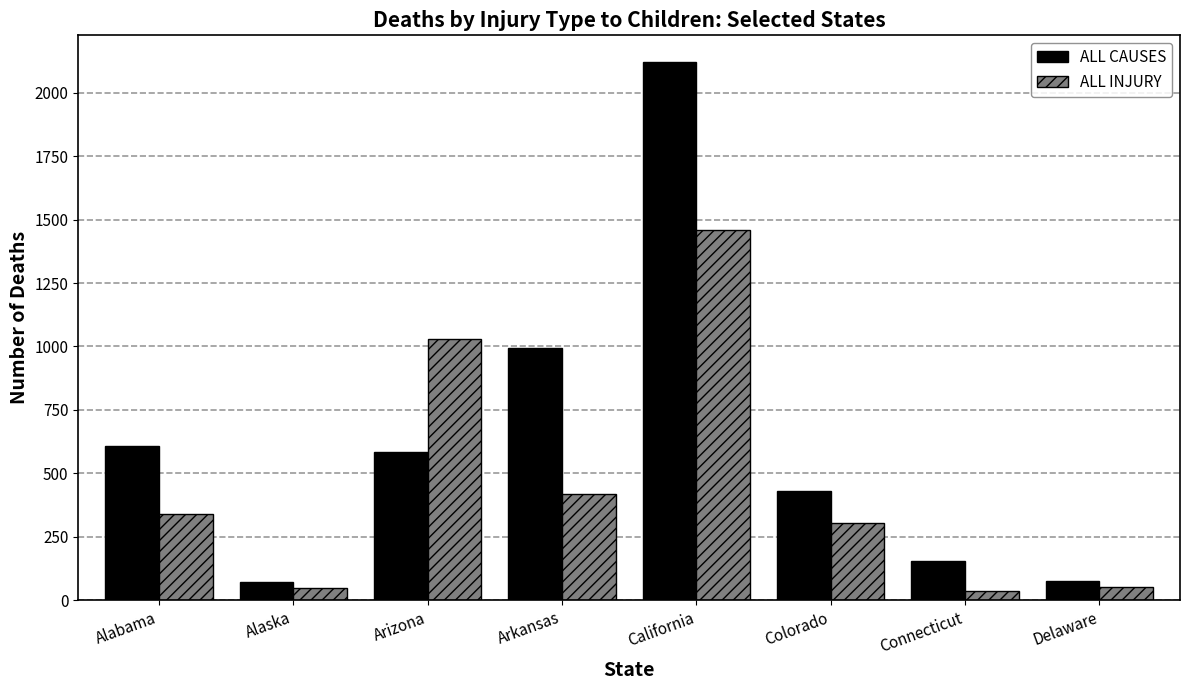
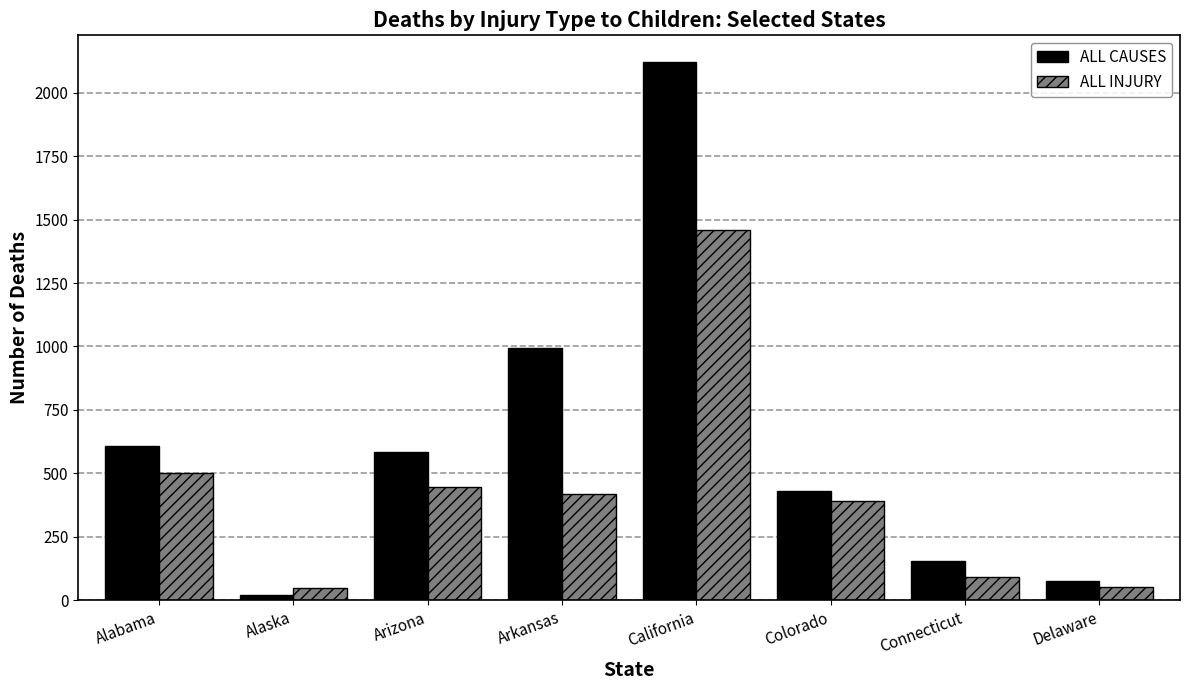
  {
    "ALL CAUSES": {
      "Alabama": 610,
-     "Alaska": 70,
+     "Alaska": 20,
      "Arizona": 590,
      "Arkansas": 990,
      "California": 2120,
      "Colorado": 430,
      "Connecticut": 160,
      "Delaware": 80
    },
    "ALL INJURY": {
-     "Alabama": 340,
+     "Alabama": 500,
      "Alaska": 50,
-     "Arizona": 1030,
+     "Arizona": 450,
      "Arkansas": 420,
      "California": 1460,
-     "Colorado": 300,
-     "Connecticut": 40,
+     "Colorado": 390,
+     "Connecticut": 90,
      "Delaware": 50
    }
  }
